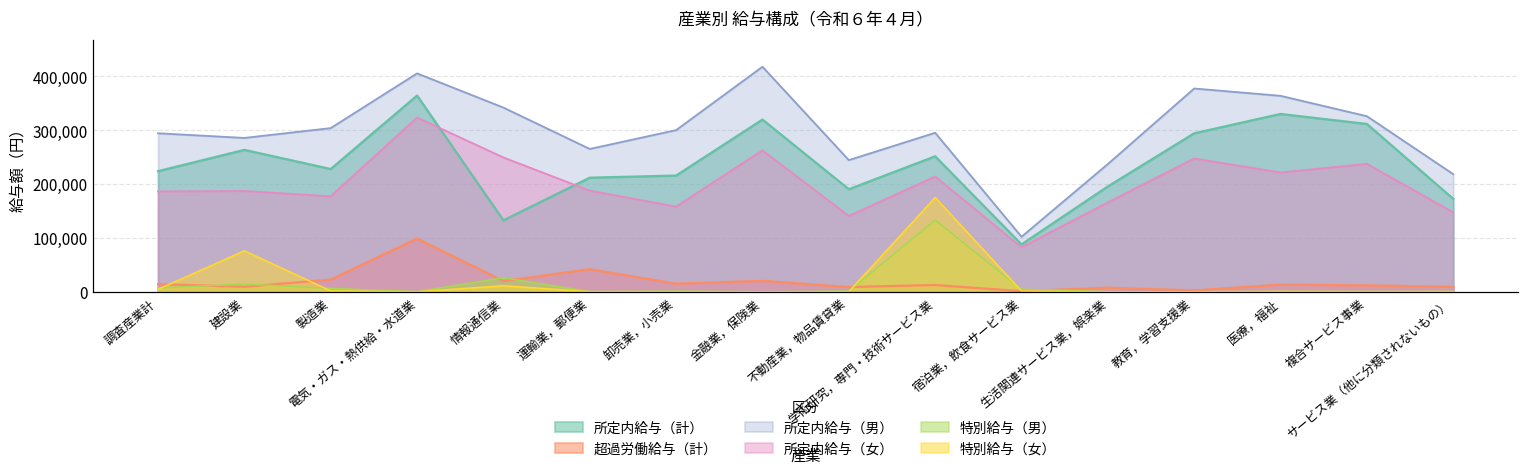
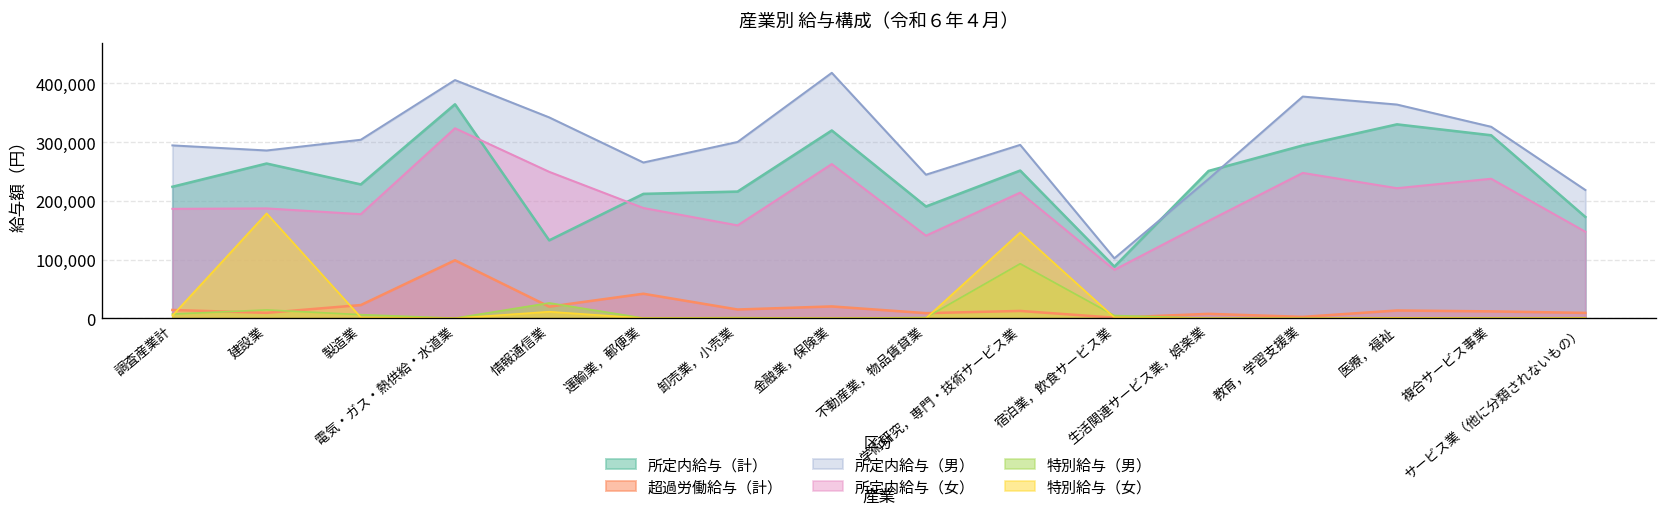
  {
    "所定内給与（計）": {
      "調査産業計": "220,000",
      "建設業": "260,000",
      "製造業": "230,000",
      "電気・ガス・熱供給・水道業": "360,000",
      "情報通信業": "130,000",
      "運輸業，郵便業": "210,000",
      "卸売業，小売業": "220,000",
      "金融業，保険業": "320,000",
      "不動産業，物品賃貸業": "190,000",
      "学術研究，専門・技術サービス業": "250,000",
      "宿泊業，飲食サービス業": "90,000",
-     "生活関連サービス業，娯楽業": "200,000",
+     "生活関連サービス業，娯楽業": "250,000",
      "教育，学習支援業": "290,000",
      "医療，福祉": "330,000",
      "複合サービス事業": "310,000",
      "サービス業（他に分類されないもの）": "170,000"
    },
    "超過労働給与（計）": {
      "調査産業計": "10,000",
      "製造業": "20,000",
      "電気・ガス・熱供給・水道業": "100,000",
      "情報通信業": "20,000",
      "運輸業，郵便業": "40,000",
      "卸売業，小売業": "10,000",
      "金融業，保険業": "20,000",
      "不動産業，物品賃貸業": "10,000",
      "学術研究，専門・技術サービス業": "10,000",
      "生活関連サービス業，娯楽業": "10,000",
      "医療，福祉": "10,000",
      "複合サービス事業": "10,000",
      "サービス業（他に分類されないもの）": "10,000"
    },
    "特別給与（男）": {
      "情報通信業": "30,000",
-     "学術研究，専門・技術サービス業": "130,000"
+     "学術研究，専門・技術サービス業": "90,000"
    },
    "特別給与（女）": {
-     "建設業": "80,000",
+     "建設業": "180,000",
      "情報通信業": "10,000",
-     "学術研究，専門・技術サービス業": "180,000"
+     "学術研究，専門・技術サービス業": "150,000"
    }
  }
